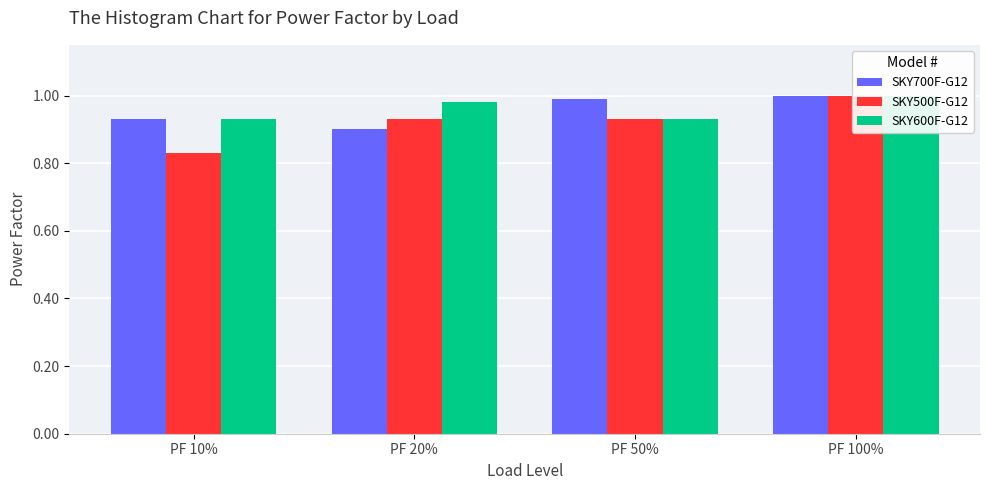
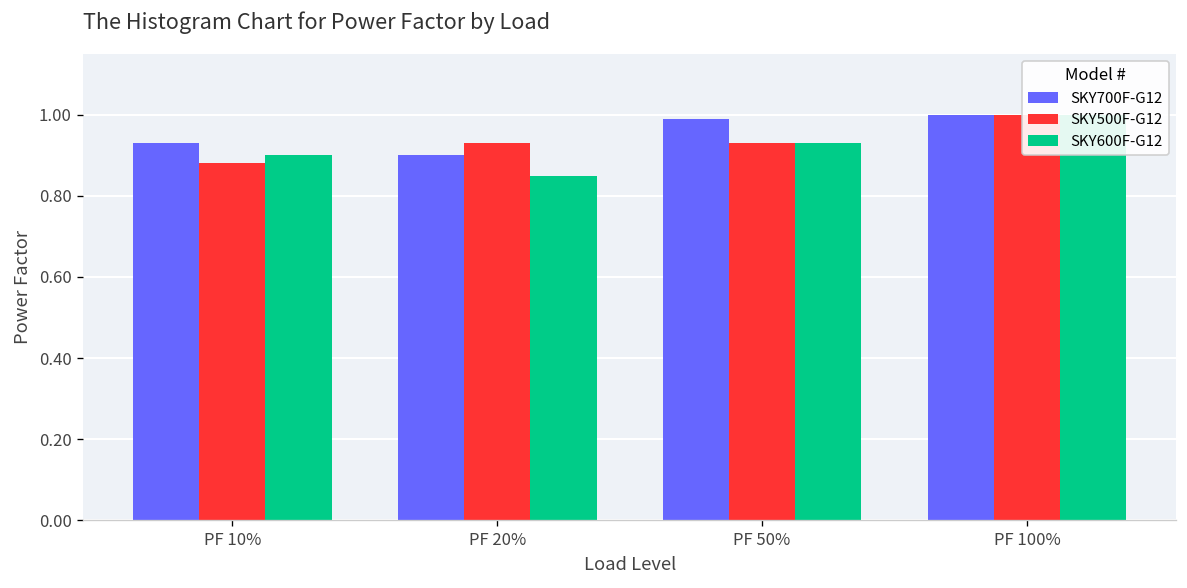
  {
    "SKY700F-G12": {
      "PF 10%": 0.93,
      "PF 20%": 0.90,
      "PF 50%": 0.99,
      "PF 100%": 1.00
    },
    "SKY500F-G12": {
-     "PF 10%": 0.83,
+     "PF 10%": 0.88,
      "PF 20%": 0.93,
      "PF 50%": 0.93
    },
    "SKY600F-G12": {
-     "PF 10%": 0.93,
-     "PF 20%": 0.98,
+     "PF 10%": 0.90,
+     "PF 20%": 0.85,
      "PF 50%": 0.93
    }
  }
